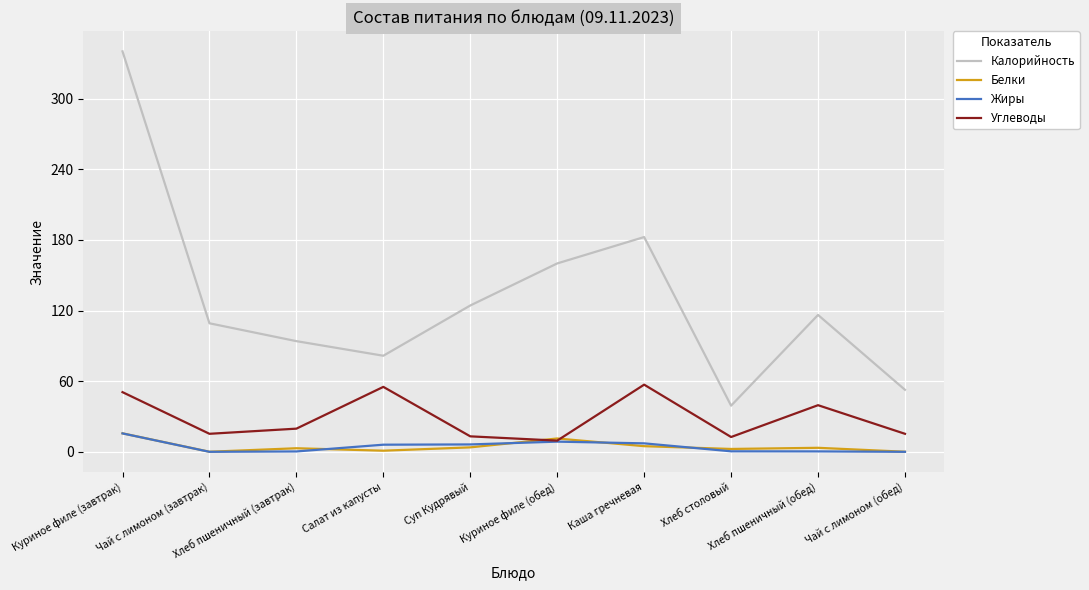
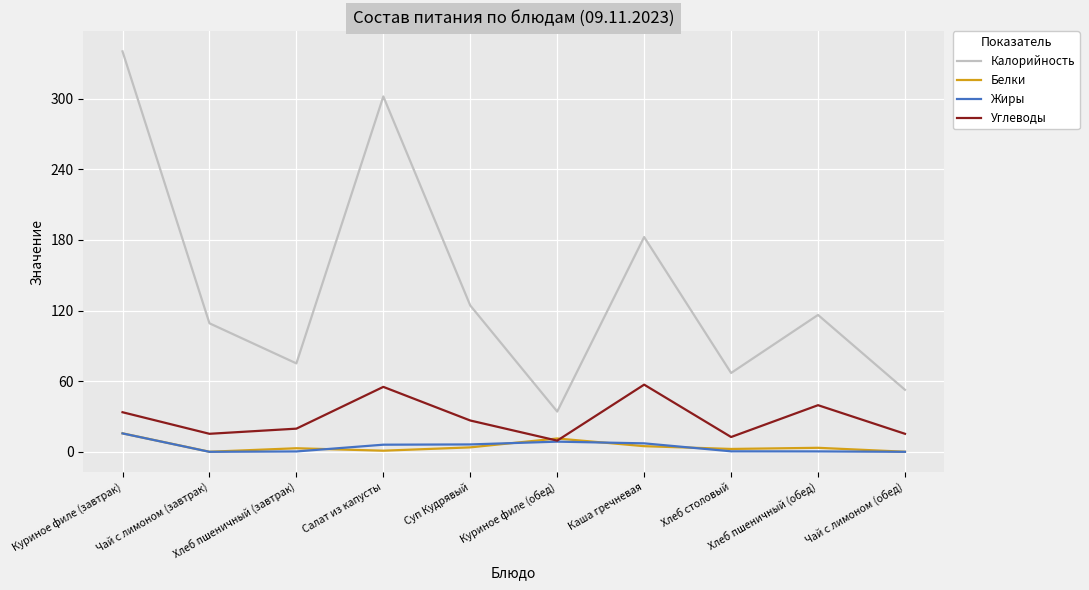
  {
    "Калорийность": {
      "Куриное филе (завтрак)": 340,
      "Чай с лимоном (завтрак)": 109,
-     "Хлеб пшеничный (завтрак)": 94,
-     "Салат из капусты": 82,
+     "Хлеб пшеничный (завтрак)": 75,
+     "Салат из капусты": 302,
      "Суп Кудрявый": 124,
-     "Куриное филе (обед)": 160,
+     "Куриное филе (обед)": 34,
      "Каша гречневая": 182,
-     "Хлеб столовый": 39,
+     "Хлеб столовый": 67,
      "Хлеб пшеничный (обед)": 116,
      "Чай с лимоном (обед)": 53
    },
    "Белки": {
      "Хлеб пшеничный (завтрак)": 3,
      "Салат из капусты": 1,
      "Суп Кудрявый": 4,
      "Каша гречневая": 5,
      "Хлеб пшеничный (обед)": 3
    },
    "Жиры": {
      "Хлеб пшеничный (завтрак)": 0,
      "Салат из капусты": 6,
      "Суп Кудрявый": 6,
      "Каша гречневая": 7,
      "Хлеб пшеничный (обед)": 0
    },
    "Углеводы": {
-     "Куриное филе (завтрак)": 51,
+     "Куриное филе (завтрак)": 34,
      "Чай с лимоном (завтрак)": 15,
      "Хлеб пшеничный (завтрак)": 20,
      "Салат из капусты": 55,
-     "Суп Кудрявый": 13,
+     "Суп Кудрявый": 27,
      "Каша гречневая": 57,
      "Хлеб столовый": 13,
      "Хлеб пшеничный (обед)": 40,
      "Чай с лимоном (обед)": 15
    }
  }
